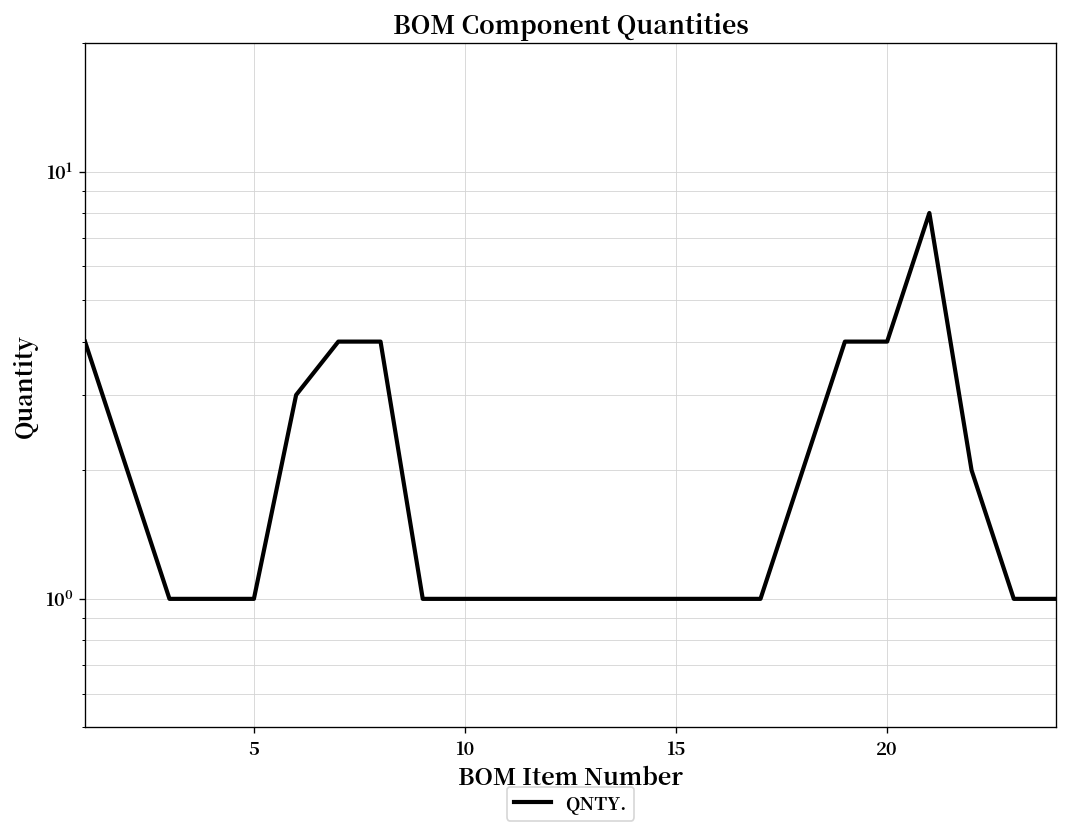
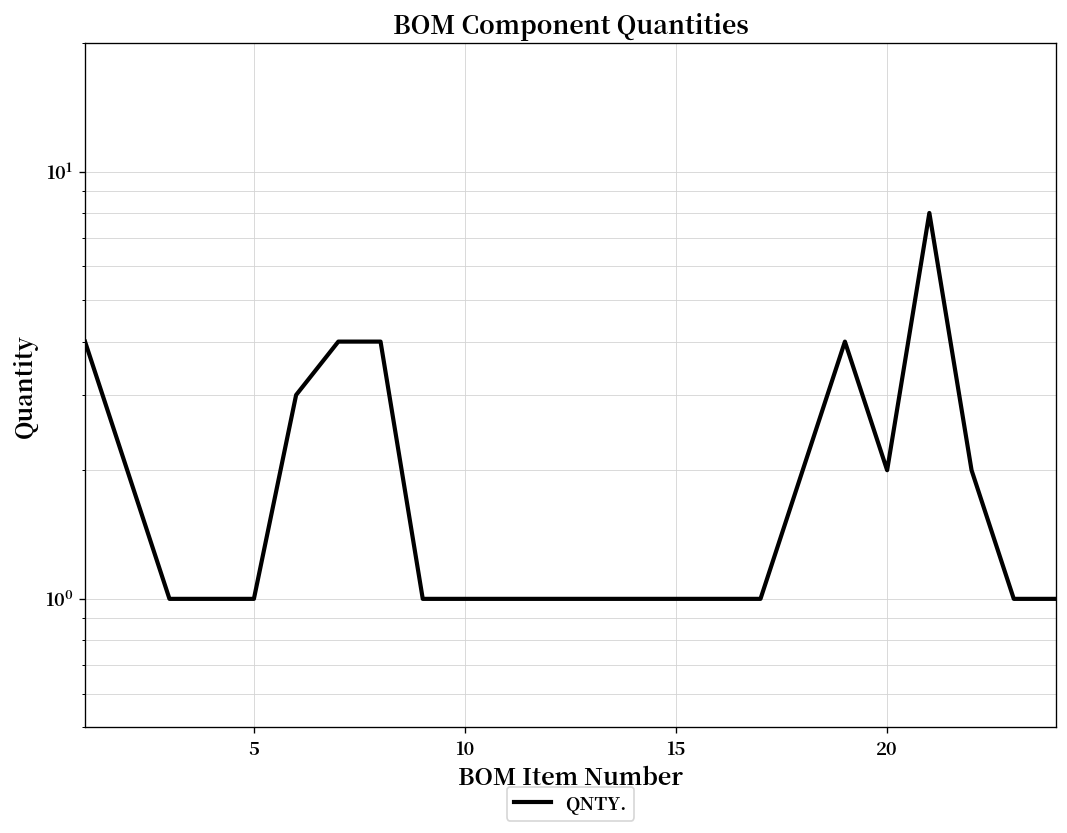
  {
    "5": 1,
    "10": 1,
    "15": 1,
-   "20": 4
+   "20": 2
  }
